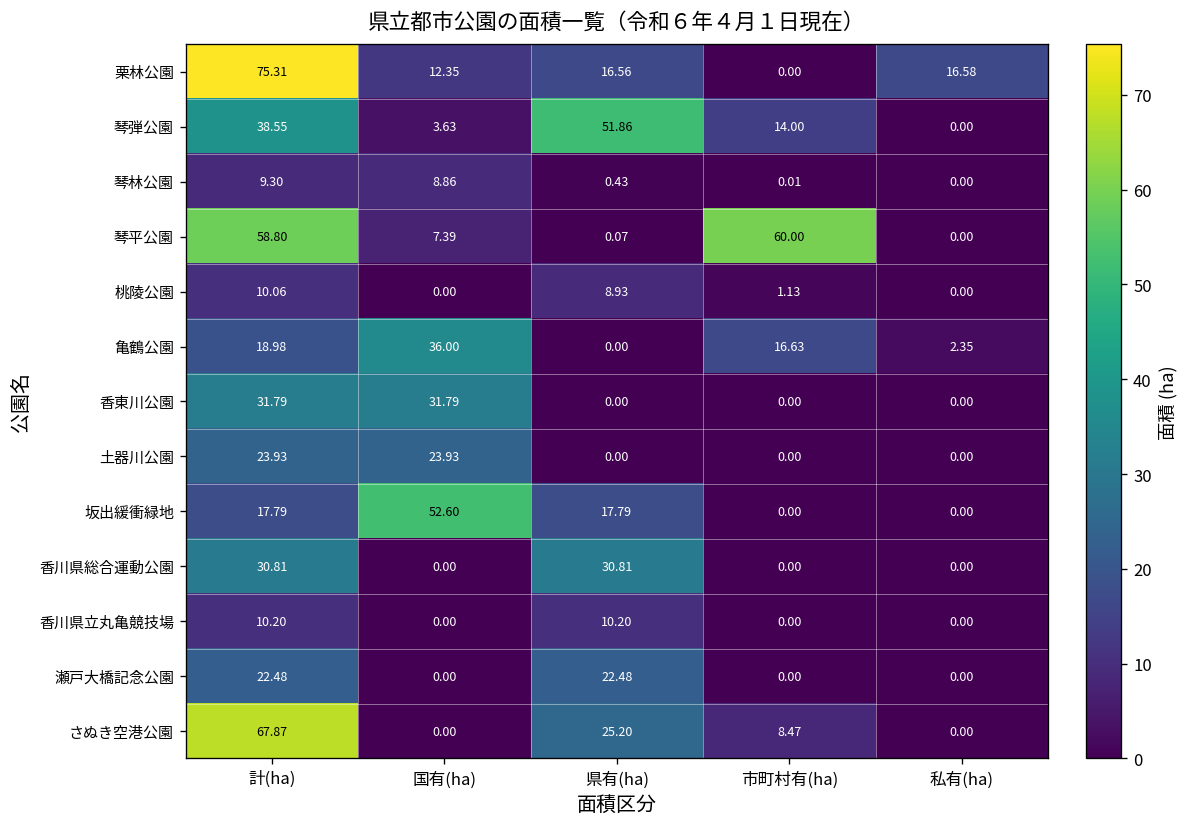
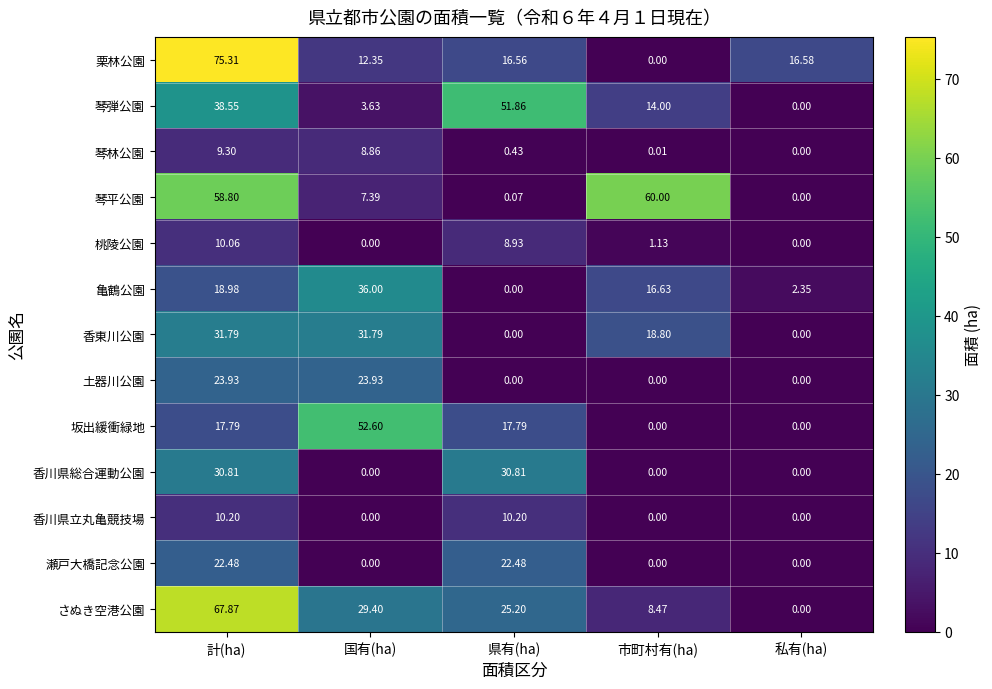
  {
    "栗林公園": {
      "計(ha)": 75.31,
      "国有(ha)": 12.35,
      "県有(ha)": 16.56,
      "市町村有(ha)": 0.00,
      "私有(ha)": 16.58
    },
    "琴弾公園": {
      "計(ha)": 38.55,
      "国有(ha)": 3.63,
      "県有(ha)": 51.86,
      "市町村有(ha)": 14.00,
      "私有(ha)": 0.00
    },
    "琴林公園": {
      "計(ha)": 9.30,
      "国有(ha)": 8.86,
      "県有(ha)": 0.43,
      "市町村有(ha)": 0.01,
      "私有(ha)": 0.00
    },
    "琴平公園": {
      "計(ha)": 58.80,
      "国有(ha)": 7.39,
      "県有(ha)": 0.07,
      "市町村有(ha)": 60.00,
      "私有(ha)": 0.00
    },
    "桃陵公園": {
      "計(ha)": 10.06,
      "国有(ha)": 0.00,
      "県有(ha)": 8.93,
      "市町村有(ha)": 1.13,
      "私有(ha)": 0.00
    },
    "亀鶴公園": {
      "計(ha)": 18.98,
      "国有(ha)": 36.00,
      "県有(ha)": 0.00,
      "市町村有(ha)": 16.63,
      "私有(ha)": 2.35
    },
    "香東川公園": {
      "計(ha)": 31.79,
      "国有(ha)": 31.79,
      "県有(ha)": 0.00,
-     "市町村有(ha)": 0.00,
+     "市町村有(ha)": 18.80,
      "私有(ha)": 0.00
    },
    "土器川公園": {
      "計(ha)": 23.93,
      "国有(ha)": 23.93,
      "県有(ha)": 0.00,
      "市町村有(ha)": 0.00,
      "私有(ha)": 0.00
    },
    "坂出緩衝緑地": {
      "計(ha)": 17.79,
      "国有(ha)": 52.60,
      "県有(ha)": 17.79,
      "市町村有(ha)": 0.00,
      "私有(ha)": 0.00
    },
    "香川県総合運動公園": {
      "計(ha)": 30.81,
      "国有(ha)": 0.00,
      "県有(ha)": 30.81,
      "市町村有(ha)": 0.00,
      "私有(ha)": 0.00
    },
    "香川県立丸亀競技場": {
      "計(ha)": 10.20,
      "国有(ha)": 0.00,
      "県有(ha)": 10.20,
      "市町村有(ha)": 0.00,
      "私有(ha)": 0.00
    },
    "瀬戸大橋記念公園": {
      "計(ha)": 22.48,
      "国有(ha)": 0.00,
      "県有(ha)": 22.48,
      "市町村有(ha)": 0.00,
      "私有(ha)": 0.00
    },
    "さぬき空港公園": {
      "計(ha)": 67.87,
-     "国有(ha)": 0.00,
+     "国有(ha)": 29.40,
      "県有(ha)": 25.20,
      "市町村有(ha)": 8.47,
      "私有(ha)": 0.00
    }
  }
